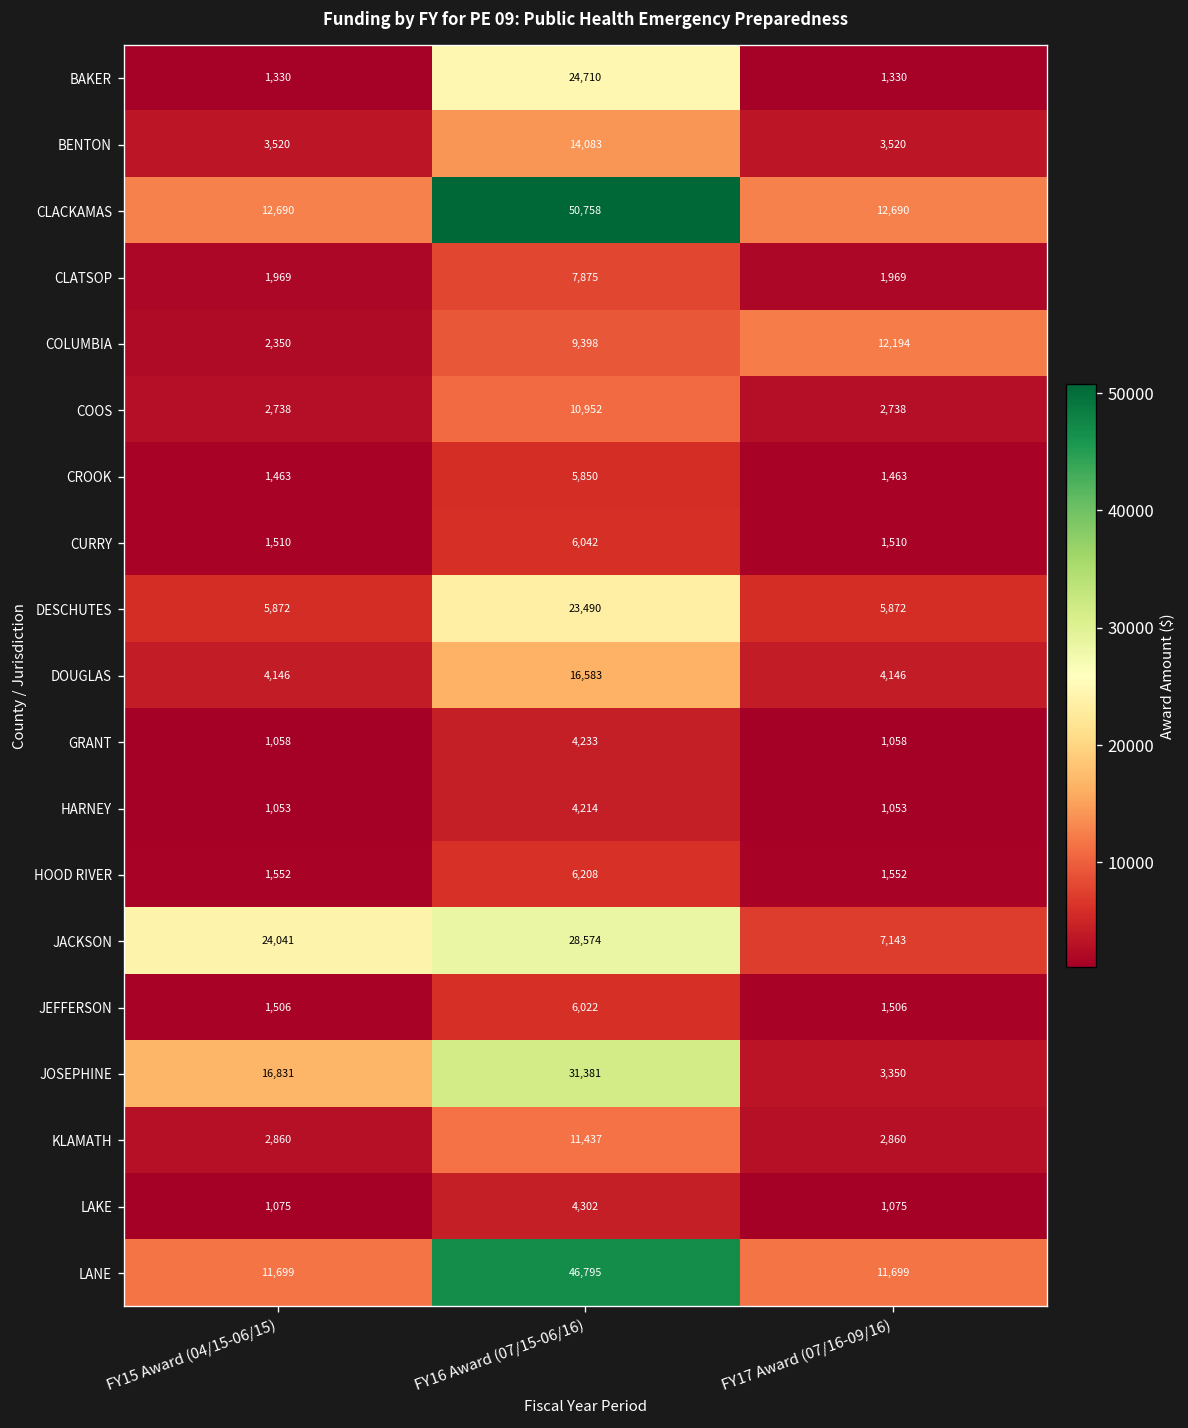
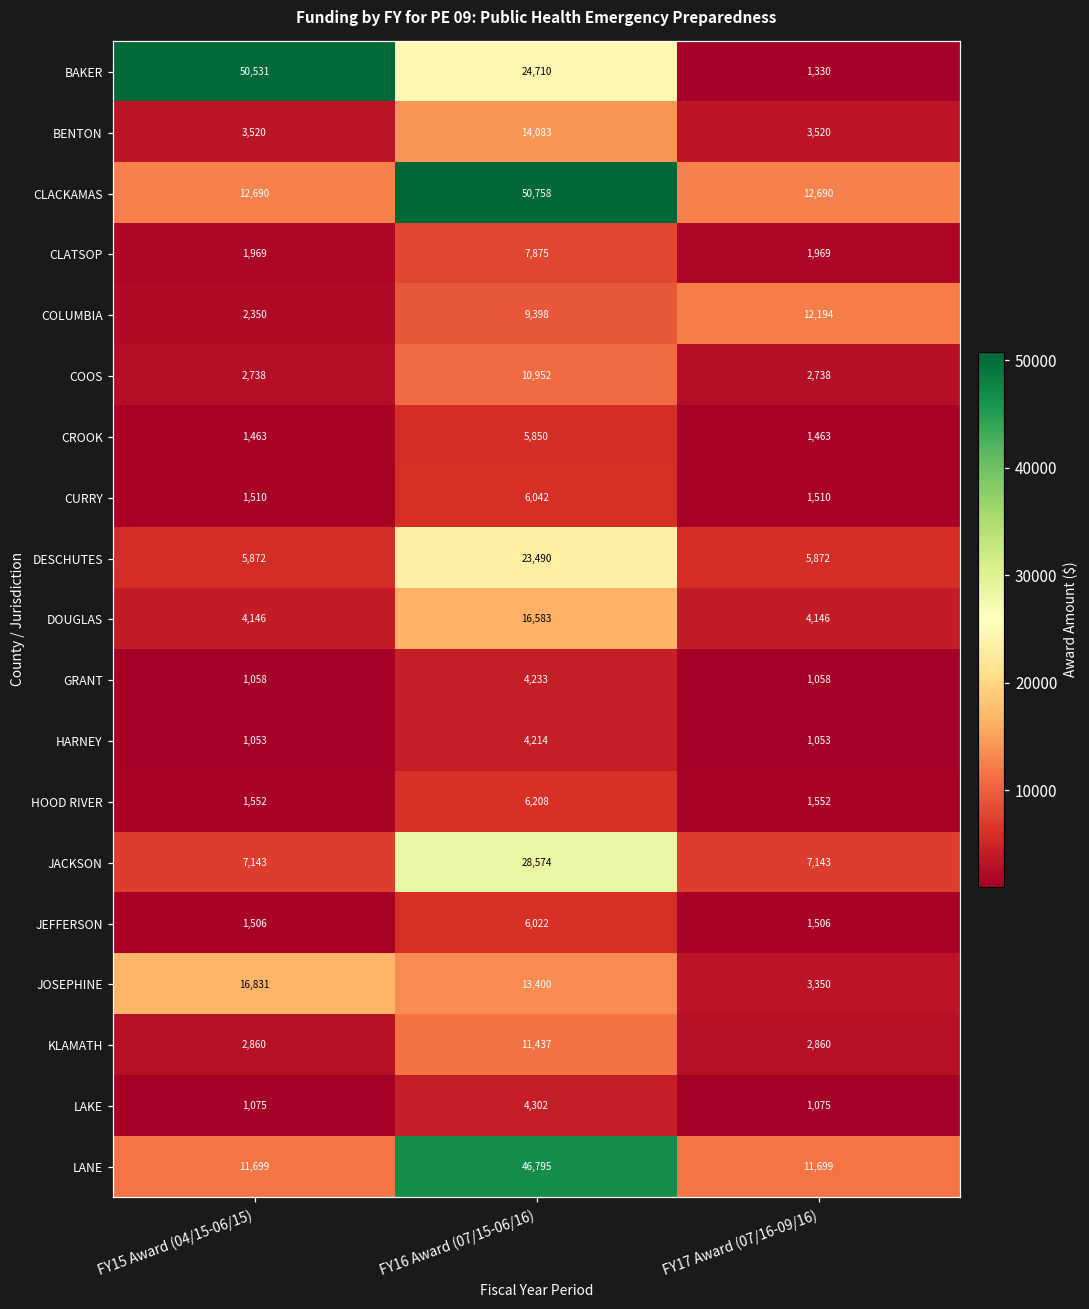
  {
    "BAKER": {
-     "FY15 Award (04/15-06/15)": "1,330",
+     "FY15 Award (04/15-06/15)": "50,531",
      "FY16 Award (07/15-06/16)": "24,710",
      "FY17 Award (07/16-09/16)": "1,330"
    },
    "BENTON": {
      "FY15 Award (04/15-06/15)": "3,520",
      "FY16 Award (07/15-06/16)": "14,083",
      "FY17 Award (07/16-09/16)": "3,520"
    },
    "CLACKAMAS": {
      "FY15 Award (04/15-06/15)": "12,690",
      "FY16 Award (07/15-06/16)": "50,758",
      "FY17 Award (07/16-09/16)": "12,690"
    },
    "CLATSOP": {
      "FY15 Award (04/15-06/15)": "1,969",
      "FY16 Award (07/15-06/16)": "7,875",
      "FY17 Award (07/16-09/16)": "1,969"
    },
    "COLUMBIA": {
      "FY15 Award (04/15-06/15)": "2,350",
      "FY16 Award (07/15-06/16)": "9,398",
      "FY17 Award (07/16-09/16)": "12,194"
    },
    "COOS": {
      "FY15 Award (04/15-06/15)": "2,738",
      "FY16 Award (07/15-06/16)": "10,952",
      "FY17 Award (07/16-09/16)": "2,738"
    },
    "CROOK": {
      "FY15 Award (04/15-06/15)": "1,463",
      "FY16 Award (07/15-06/16)": "5,850",
      "FY17 Award (07/16-09/16)": "1,463"
    },
    "CURRY": {
      "FY15 Award (04/15-06/15)": "1,510",
      "FY16 Award (07/15-06/16)": "6,042",
      "FY17 Award (07/16-09/16)": "1,510"
    },
    "DESCHUTES": {
      "FY15 Award (04/15-06/15)": "5,872",
      "FY16 Award (07/15-06/16)": "23,490",
      "FY17 Award (07/16-09/16)": "5,872"
    },
    "DOUGLAS": {
      "FY15 Award (04/15-06/15)": "4,146",
      "FY16 Award (07/15-06/16)": "16,583",
      "FY17 Award (07/16-09/16)": "4,146"
    },
    "GRANT": {
      "FY15 Award (04/15-06/15)": "1,058",
      "FY16 Award (07/15-06/16)": "4,233",
      "FY17 Award (07/16-09/16)": "1,058"
    },
    "HARNEY": {
      "FY15 Award (04/15-06/15)": "1,053",
      "FY16 Award (07/15-06/16)": "4,214",
      "FY17 Award (07/16-09/16)": "1,053"
    },
    "HOOD RIVER": {
      "FY15 Award (04/15-06/15)": "1,552",
      "FY16 Award (07/15-06/16)": "6,208",
      "FY17 Award (07/16-09/16)": "1,552"
    },
    "JACKSON": {
-     "FY15 Award (04/15-06/15)": "24,041",
+     "FY15 Award (04/15-06/15)": "7,143",
      "FY16 Award (07/15-06/16)": "28,574",
      "FY17 Award (07/16-09/16)": "7,143"
    },
    "JEFFERSON": {
      "FY15 Award (04/15-06/15)": "1,506",
      "FY16 Award (07/15-06/16)": "6,022",
      "FY17 Award (07/16-09/16)": "1,506"
    },
    "JOSEPHINE": {
      "FY15 Award (04/15-06/15)": "16,831",
-     "FY16 Award (07/15-06/16)": "31,381",
+     "FY16 Award (07/15-06/16)": "13,400",
      "FY17 Award (07/16-09/16)": "3,350"
    },
    "KLAMATH": {
      "FY15 Award (04/15-06/15)": "2,860",
      "FY16 Award (07/15-06/16)": "11,437",
      "FY17 Award (07/16-09/16)": "2,860"
    },
    "LAKE": {
      "FY15 Award (04/15-06/15)": "1,075",
      "FY16 Award (07/15-06/16)": "4,302",
      "FY17 Award (07/16-09/16)": "1,075"
    },
    "LANE": {
      "FY15 Award (04/15-06/15)": "11,699",
      "FY16 Award (07/15-06/16)": "46,795",
      "FY17 Award (07/16-09/16)": "11,699"
    }
  }
